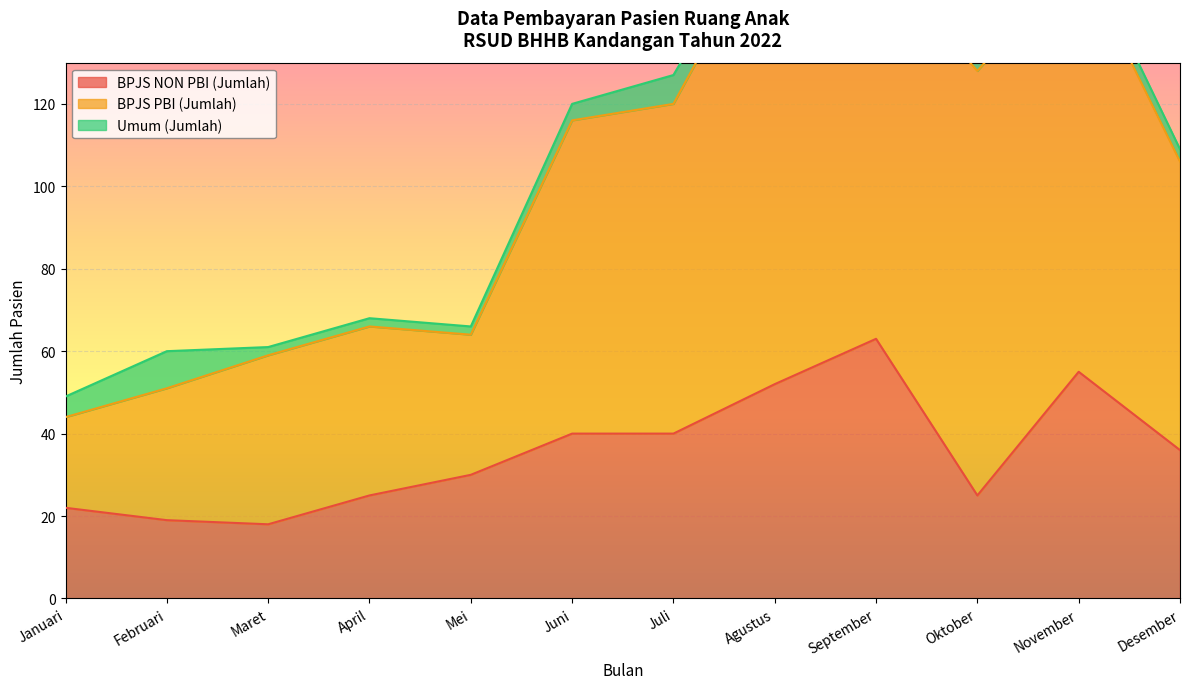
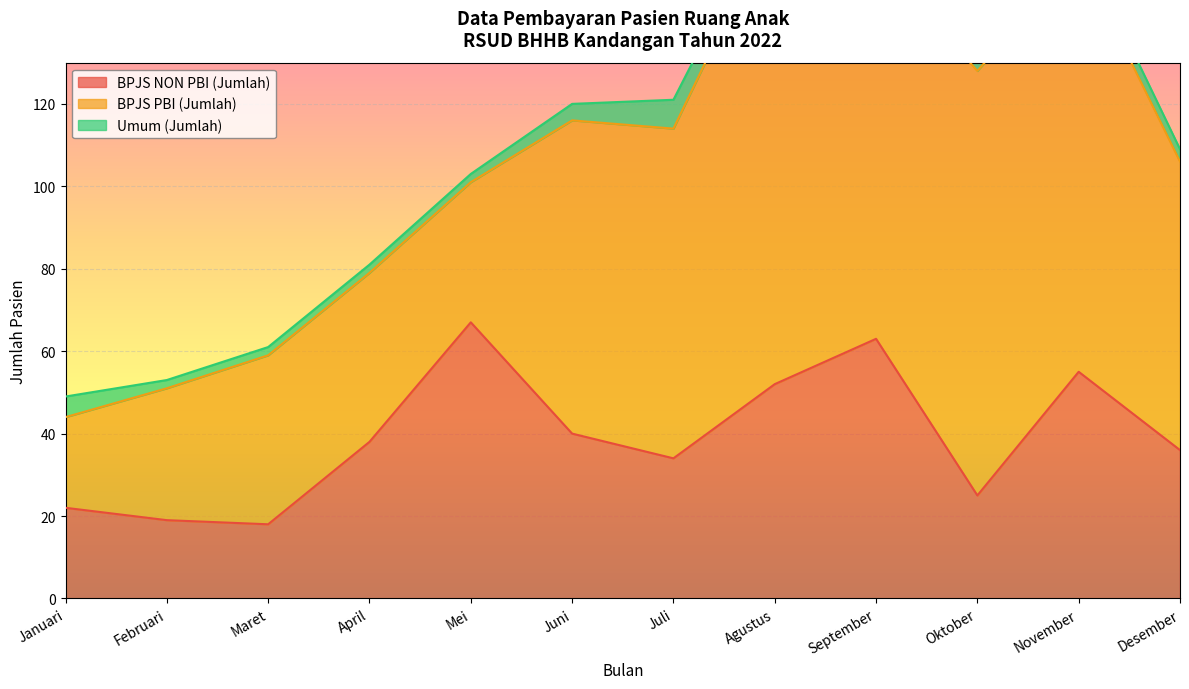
  {
    "BPJS NON PBI (Jumlah)": {
      "Januari": 22,
      "Februari": 19,
      "Maret": 18,
-     "April": 25,
-     "Mei": 30,
+     "April": 38,
+     "Mei": 67,
      "Juni": 40,
-     "Juli": 40,
+     "Juli": 34,
      "Agustus": 52,
      "September": 63,
      "Oktober": 25,
      "November": 55,
      "Desember": 36
    },
    "BPJS PBI (Jumlah)": {
      "Januari": 22,
      "Februari": 32,
      "Maret": 41,
      "April": 41,
      "Mei": 34,
      "Juni": 76,
      "Juli": 80,
      "Oktober": 103,
      "Desember": 70
    },
    "Umum (Jumlah)": {
      "Januari": 5,
-     "Februari": 9,
+     "Februari": 2,
      "Maret": 2,
      "April": 2,
      "Mei": 2,
      "Juni": 4,
      "Juli": 7,
      "Desember": 3
    }
  }
